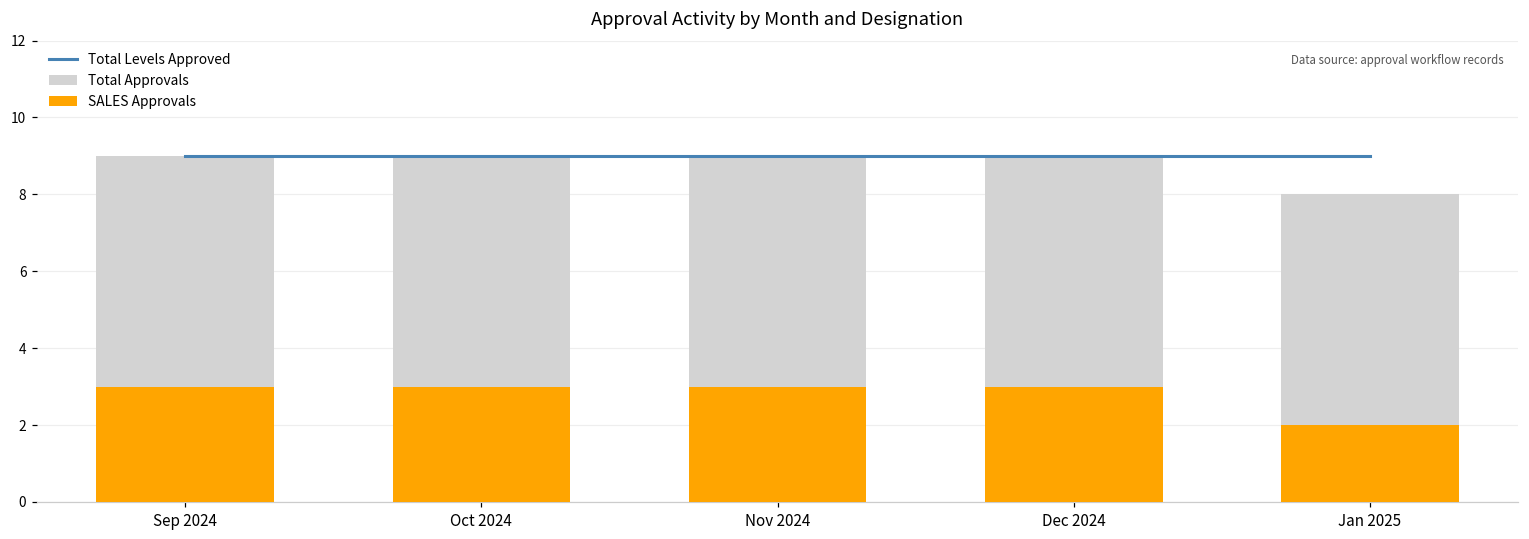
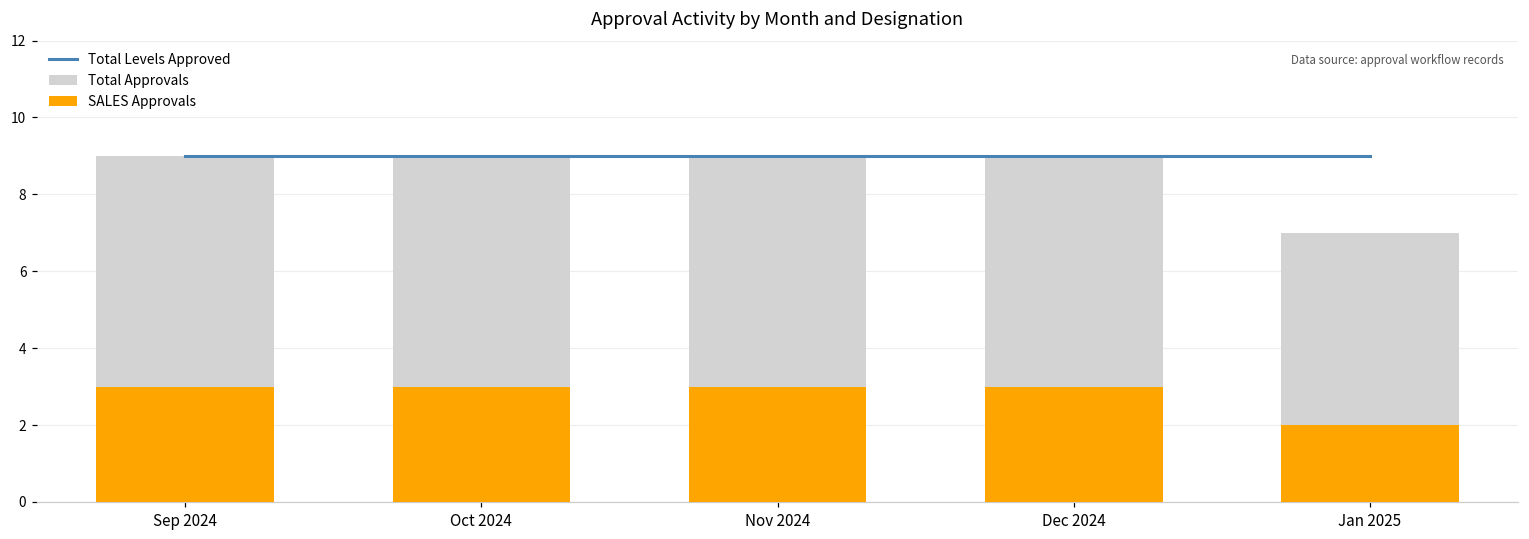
  {
    "Total Approvals": {
      "Sep 2024": 9,
      "Oct 2024": 9,
      "Nov 2024": 9,
      "Dec 2024": 9,
-     "Jan 2025": 8
+     "Jan 2025": 7
    },
    "Total Levels Approved": {
      "Sep 2024": 9,
      "Oct 2024": 9,
      "Nov 2024": 9,
      "Dec 2024": 9,
      "Jan 2025": 9
    }
  }
